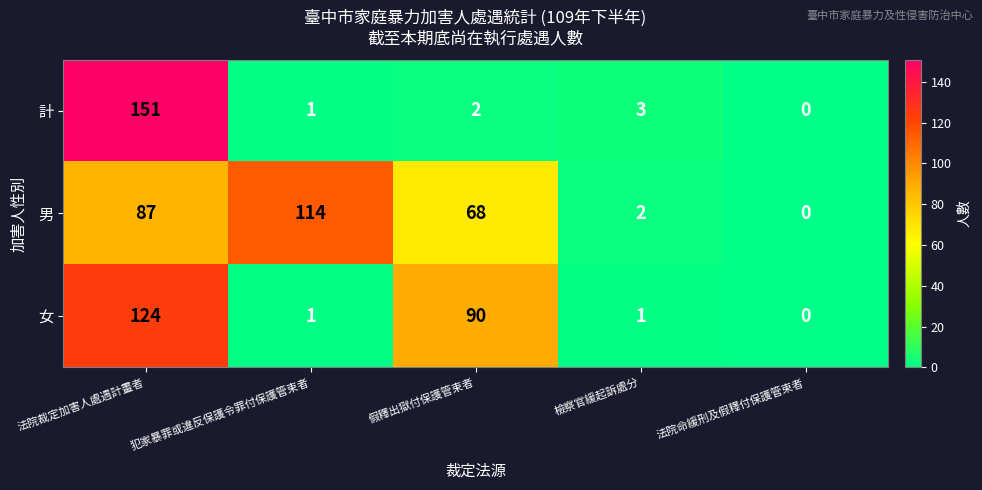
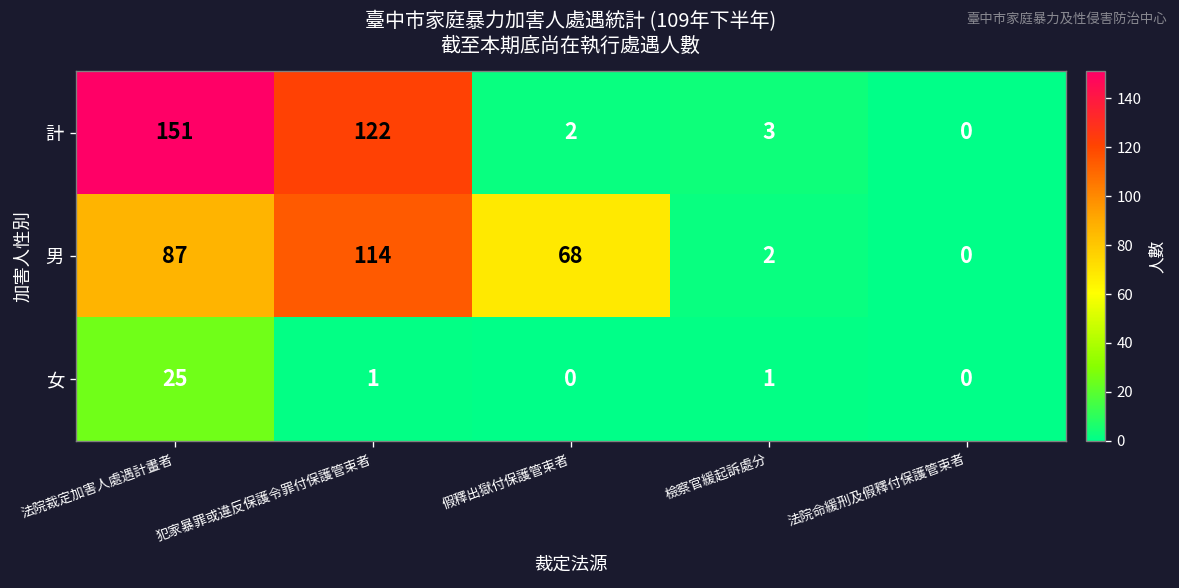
  {
    "計": {
      "法院裁定加害人處遇計畫者": 151,
-     "犯家暴罪或違反保護令罪付保護管束者": 1,
+     "犯家暴罪或違反保護令罪付保護管束者": 122,
      "假釋出獄付保護管束者": 2,
      "檢察官緩起訴處分": 3,
      "法院命緩刑及假釋付保護管束者": 0
    },
    "男": {
      "法院裁定加害人處遇計畫者": 87,
      "犯家暴罪或違反保護令罪付保護管束者": 114,
      "假釋出獄付保護管束者": 68,
      "檢察官緩起訴處分": 2,
      "法院命緩刑及假釋付保護管束者": 0
    },
    "女": {
-     "法院裁定加害人處遇計畫者": 124,
+     "法院裁定加害人處遇計畫者": 25,
      "犯家暴罪或違反保護令罪付保護管束者": 1,
-     "假釋出獄付保護管束者": 90,
+     "假釋出獄付保護管束者": 0,
      "檢察官緩起訴處分": 1,
      "法院命緩刑及假釋付保護管束者": 0
    }
  }
